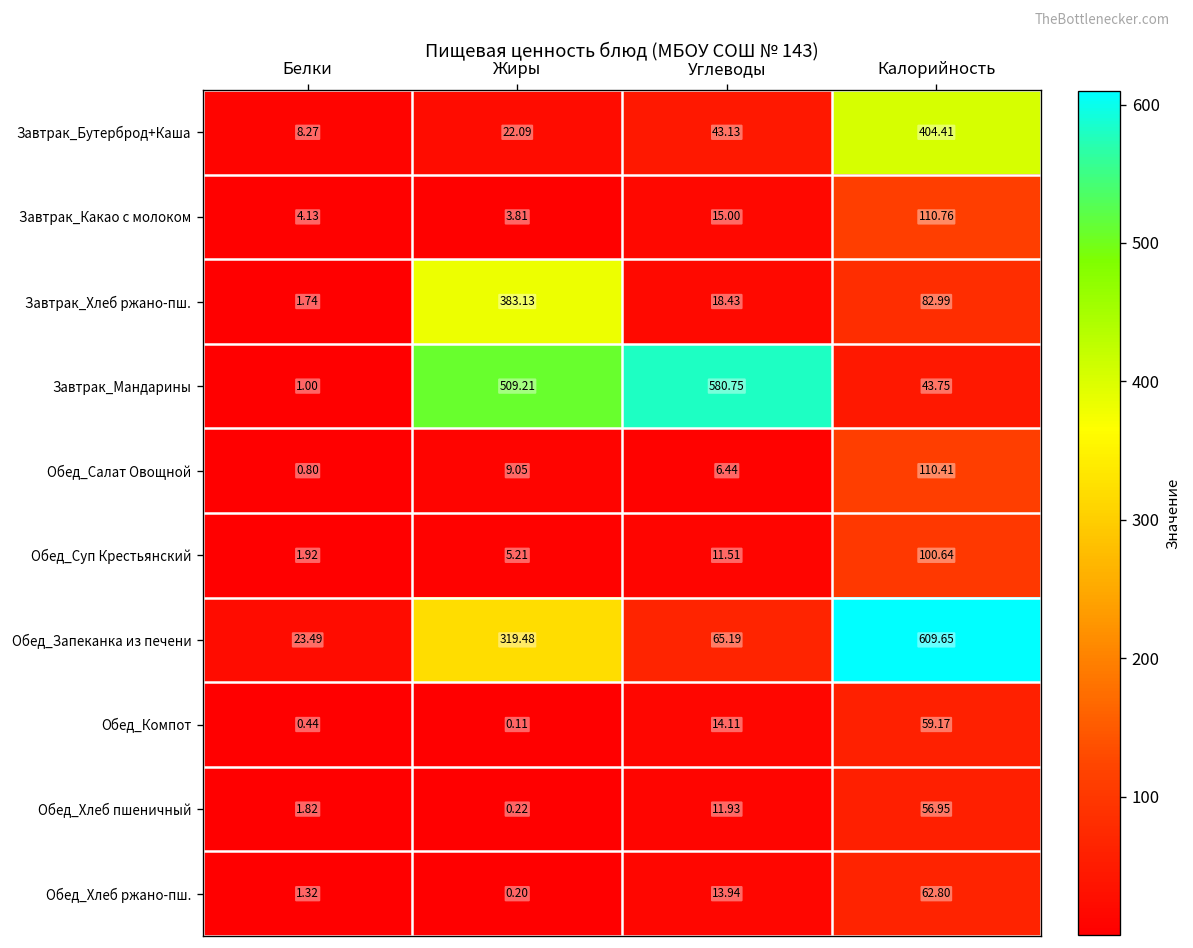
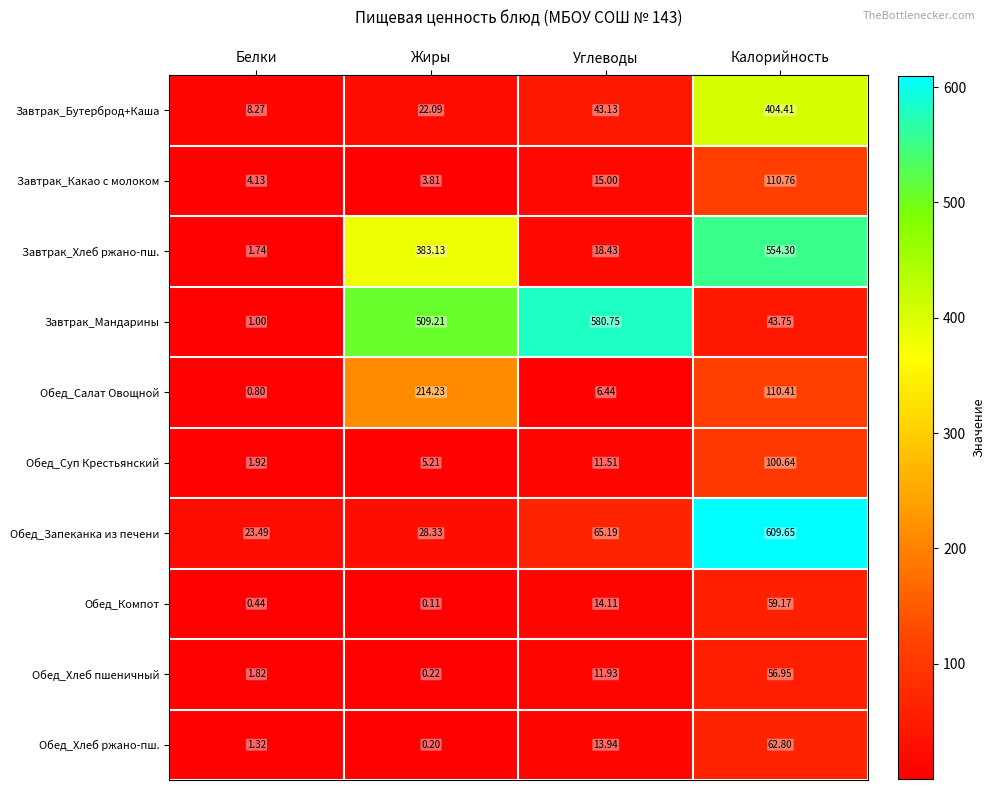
  {
    "Завтрак_Хлеб ржано-пш.": {
-     "Калорийность": 82.99
+     "Калорийность": 554.30
    },
    "Обед_Салат Овощной": {
-     "Жиры": 9.05
+     "Жиры": 214.23
    },
    "Обед_Запеканка из печени": {
-     "Жиры": 319.48
+     "Жиры": 28.33
    }
  }
